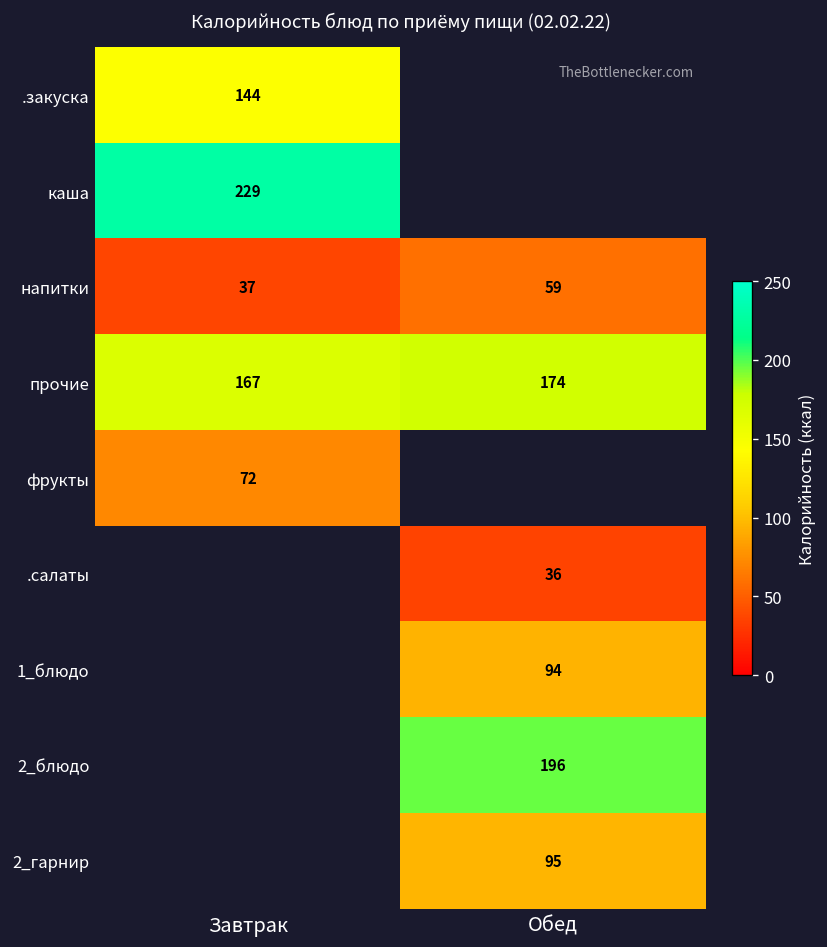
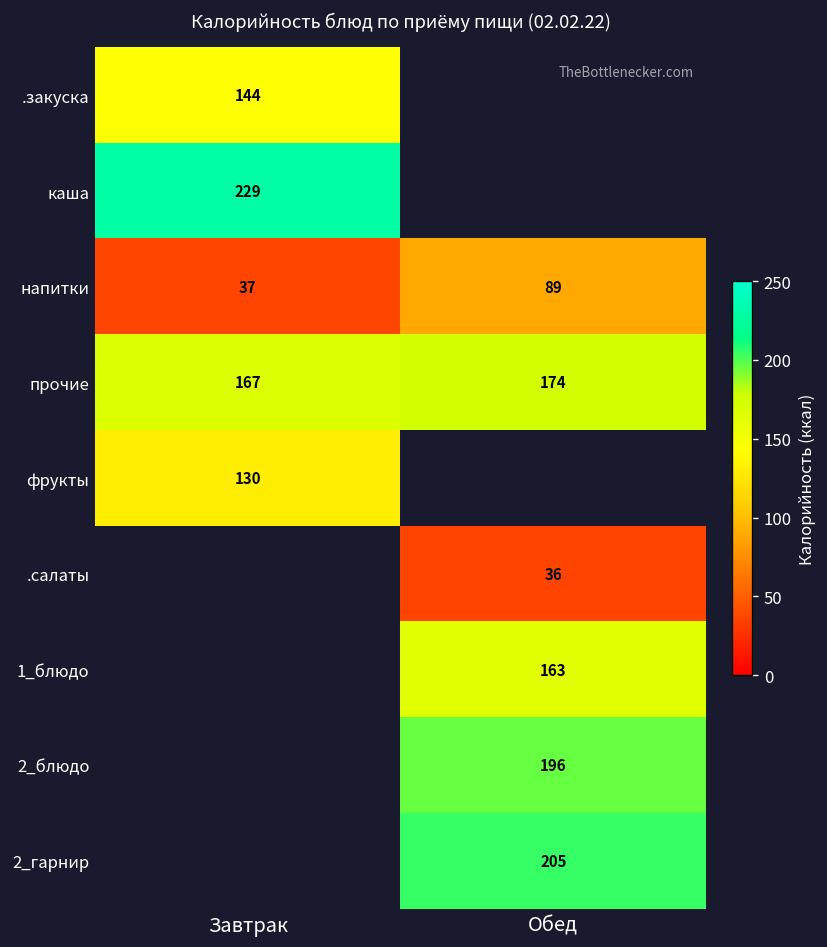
  {
    ".закуска": {
      "Завтрак": 144
    },
    "каша": {
      "Завтрак": 229
    },
    "напитки": {
      "Завтрак": 37,
-     "Обед": 59
+     "Обед": 89
    },
    "прочие": {
      "Завтрак": 167,
      "Обед": 174
    },
    "фрукты": {
-     "Завтрак": 72
+     "Завтрак": 130
    },
    ".салаты": {
      "Обед": 36
    },
    "1_блюдо": {
-     "Обед": 94
+     "Обед": 163
    },
    "2_блюдо": {
      "Обед": 196
    },
    "2_гарнир": {
-     "Обед": 95
+     "Обед": 205
    }
  }
